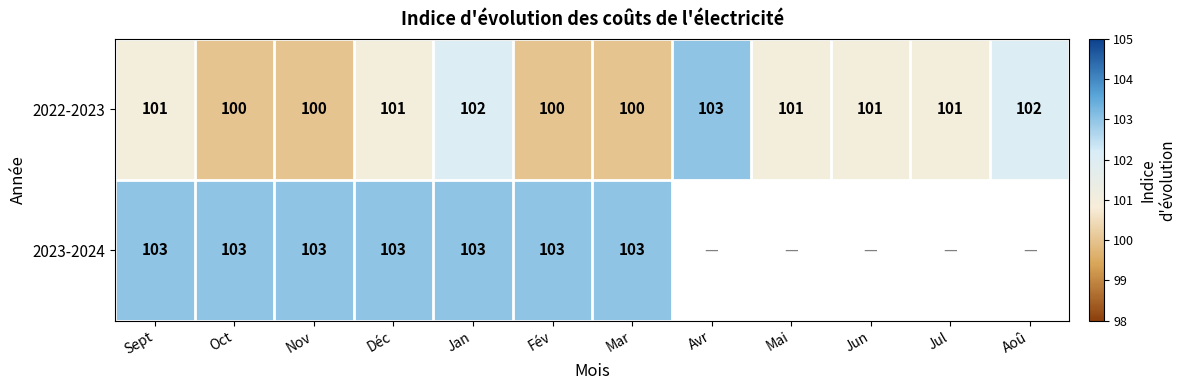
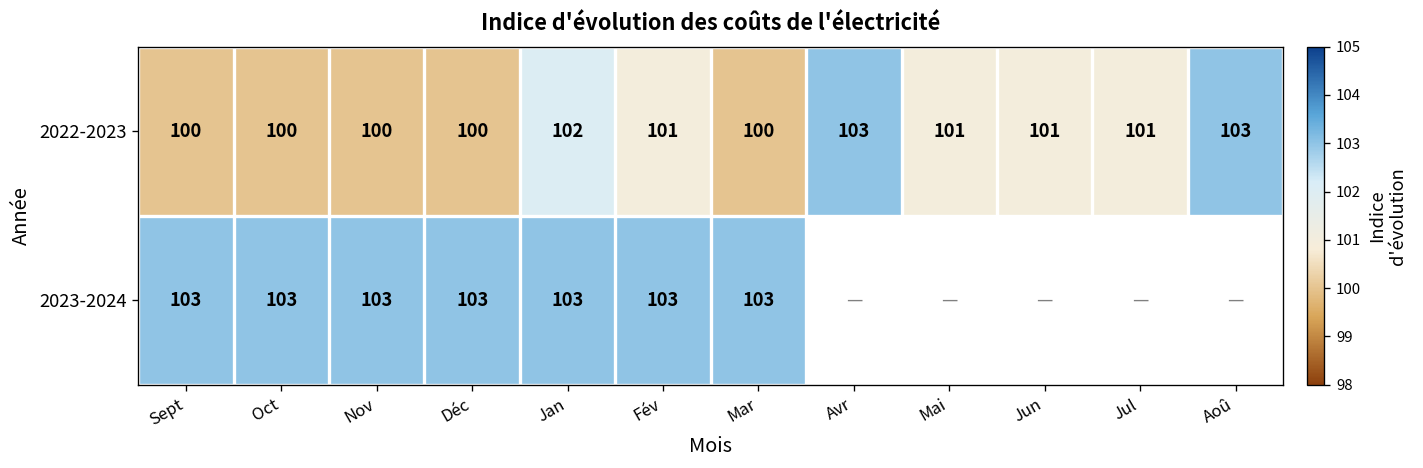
  {
    "2022-2023": {
-     "Sept": 101,
+     "Sept": 100,
      "Oct": 100,
      "Nov": 100,
-     "Déc": 101,
+     "Déc": 100,
      "Jan": 102,
-     "Fév": 100,
+     "Fév": 101,
      "Mar": 100,
      "Avr": 103,
      "Mai": 101,
      "Jun": 101,
      "Jul": 101,
-     "Aoû": 102
+     "Aoû": 103
    },
    "2023-2024": {
      "Sept": 103,
      "Oct": 103,
      "Nov": 103,
      "Déc": 103,
      "Jan": 103,
      "Fév": 103,
      "Mar": 103
    }
  }
